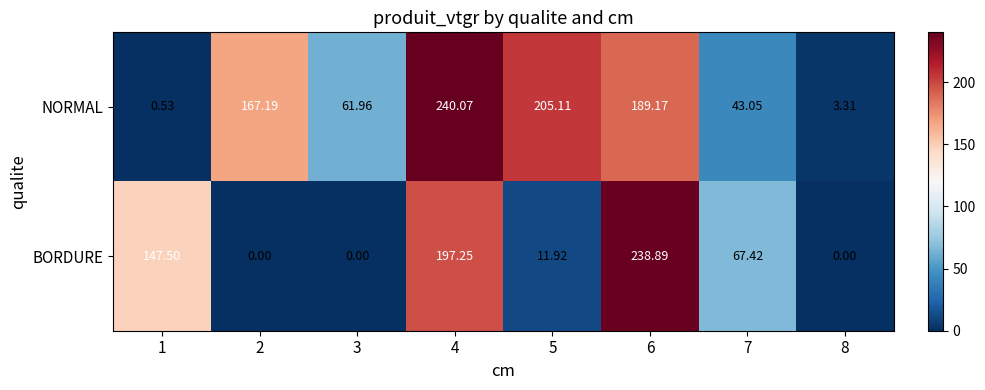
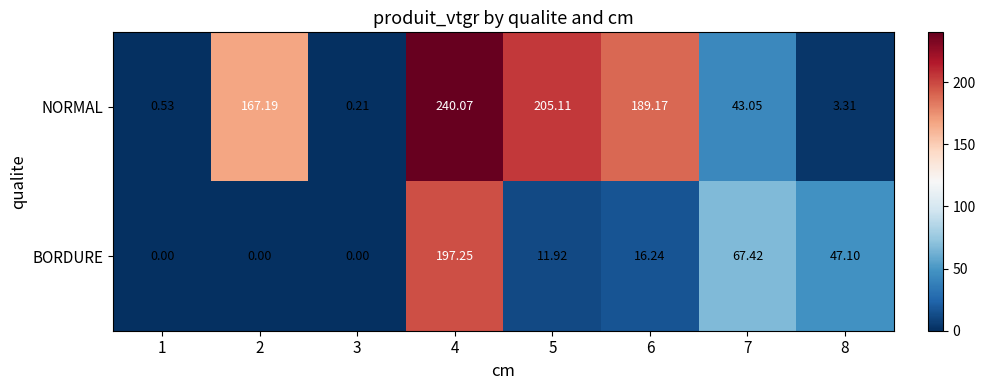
  {
    "NORMAL": {
      "1": 0.53,
      "2": 167.19,
-     "3": 61.96,
+     "3": 0.21,
      "4": 240.07,
      "5": 205.11,
      "6": 189.17,
      "7": 43.05,
      "8": 3.31
    },
    "BORDURE": {
-     "1": 147.50,
+     "1": 0.00,
      "2": 0.00,
      "3": 0.00,
      "4": 197.25,
      "5": 11.92,
-     "6": 238.89,
+     "6": 16.24,
      "7": 67.42,
-     "8": 0.00
+     "8": 47.10
    }
  }
